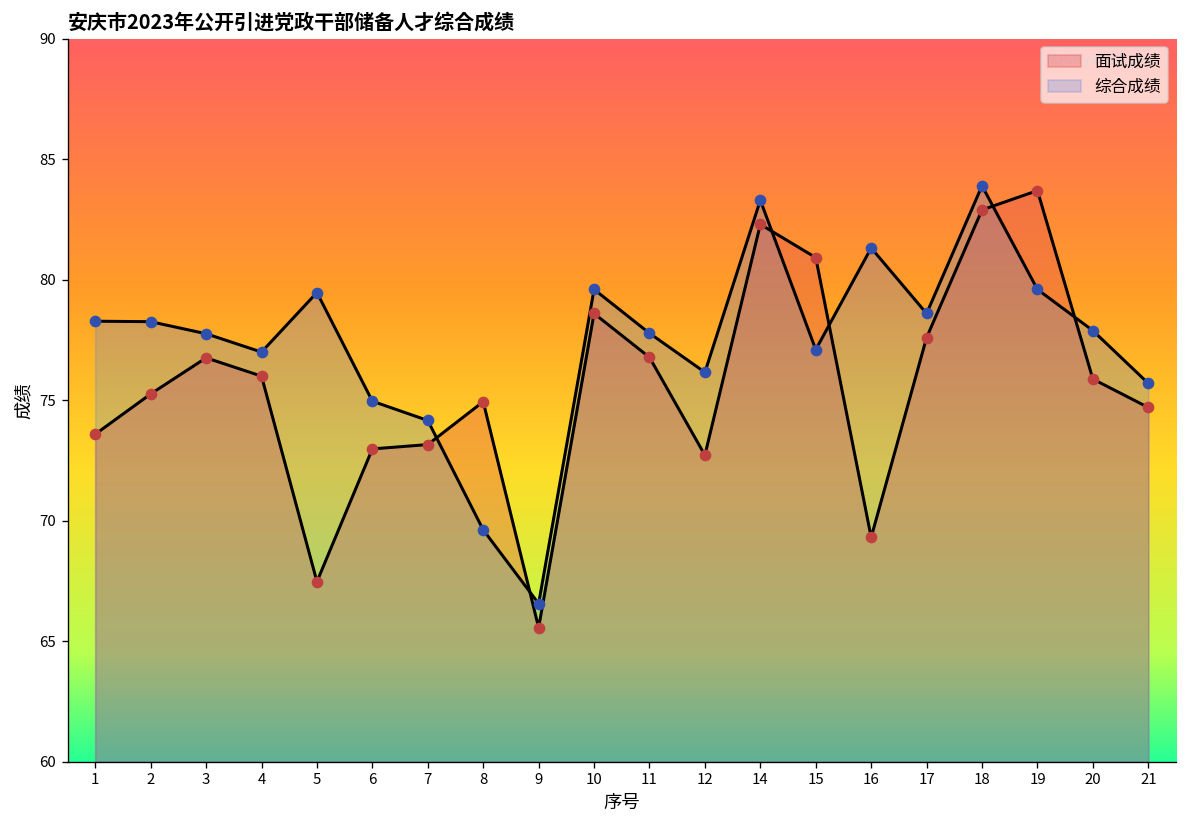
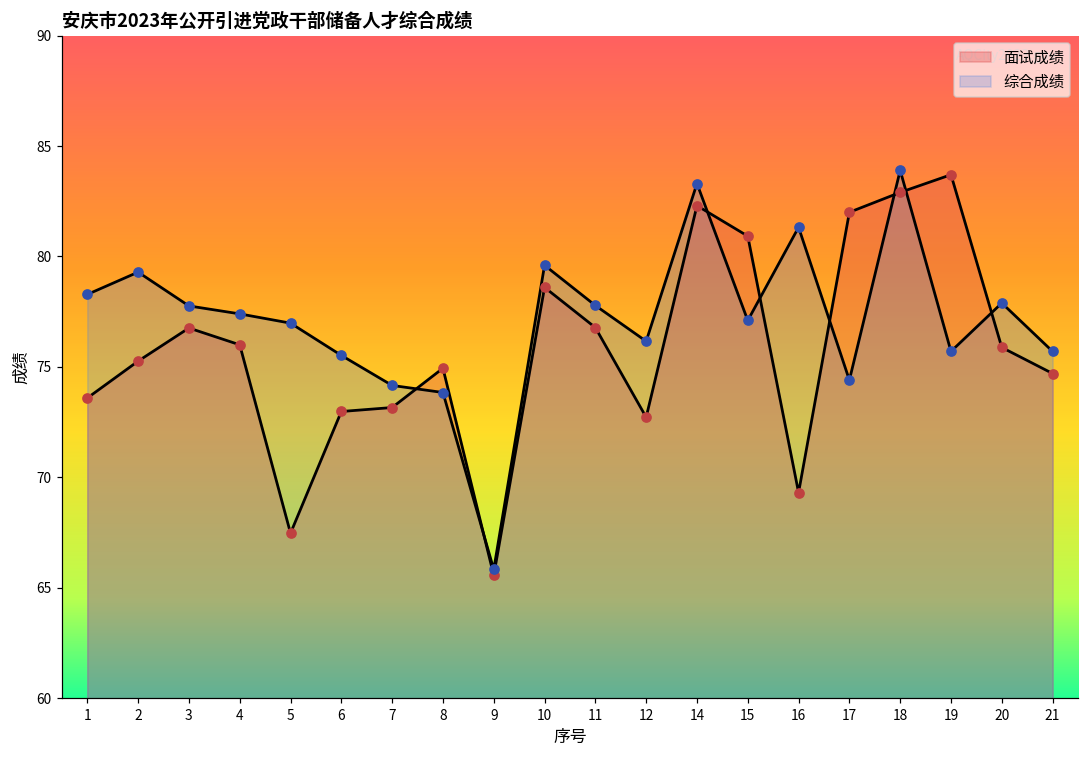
  {
    "面试成绩": {
      "1": 73.6,
      "2": 75.3,
      "3": 76.8,
      "4": 76.0,
      "5": 67.5,
      "6": 73.0,
      "7": 73.2,
      "8": 74.9,
      "9": 65.6,
      "10": 78.6,
      "11": 76.8,
      "12": 72.7,
      "14": 82.3,
      "15": 80.9,
      "16": 69.3,
-     "17": 77.6,
+     "17": 82.0,
      "18": 82.9,
      "19": 83.7,
      "20": 75.9,
      "21": 74.7
    },
    "综合成绩": {
      "1": 78.3,
-     "2": 78.3,
+     "2": 79.3,
      "3": 77.8,
-     "4": 77.0,
-     "5": 79.5,
-     "6": 75.0,
+     "4": 77.4,
+     "5": 77.0,
+     "6": 75.5,
      "7": 74.2,
-     "8": 69.6,
-     "9": 66.6,
+     "8": 73.8,
+     "9": 65.8,
      "10": 79.6,
      "11": 77.8,
      "12": 76.2,
      "14": 83.3,
      "15": 77.1,
      "16": 81.3,
-     "17": 78.6,
+     "17": 74.4,
      "18": 83.9,
-     "19": 79.6,
+     "19": 75.7,
      "20": 77.9,
      "21": 75.7
    }
  }
